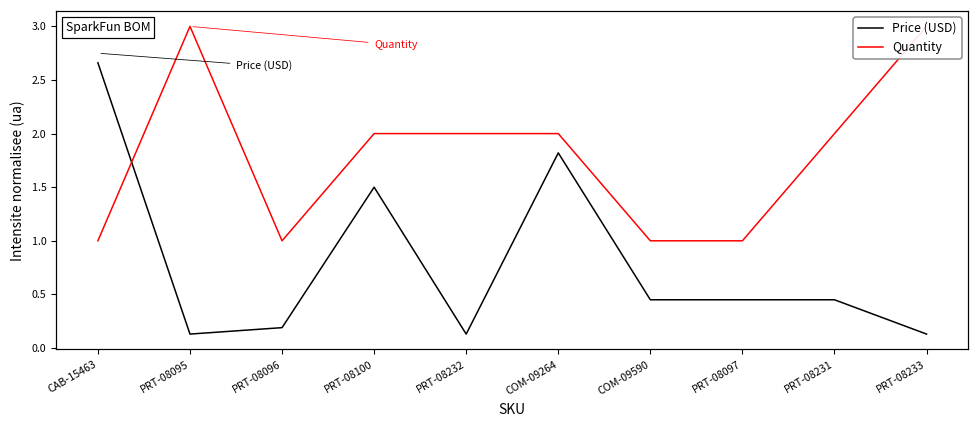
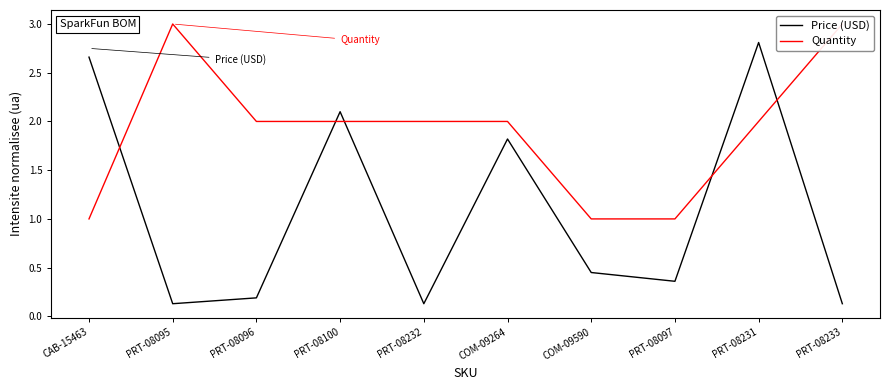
  {
    "Price (USD)": {
      "CAB-15463": 2.7,
      "PRT-08095": 0.1,
      "PRT-08096": 0.2,
-     "PRT-08100": 1.5,
+     "PRT-08100": 2.1,
      "PRT-08232": 0.1,
      "COM-09264": 1.8,
      "COM-09590": 0.5,
-     "PRT-08097": 0.5,
-     "PRT-08231": 0.5,
+     "PRT-08097": 0.4,
+     "PRT-08231": 2.8,
      "PRT-08233": 0.1
    },
    "Quantity": {
      "CAB-15463": 1,
      "PRT-08095": 3,
-     "PRT-08096": 1,
+     "PRT-08096": 2,
      "PRT-08100": 2,
      "PRT-08232": 2,
      "COM-09264": 2,
      "COM-09590": 1,
      "PRT-08097": 1,
      "PRT-08231": 2
    }
  }
